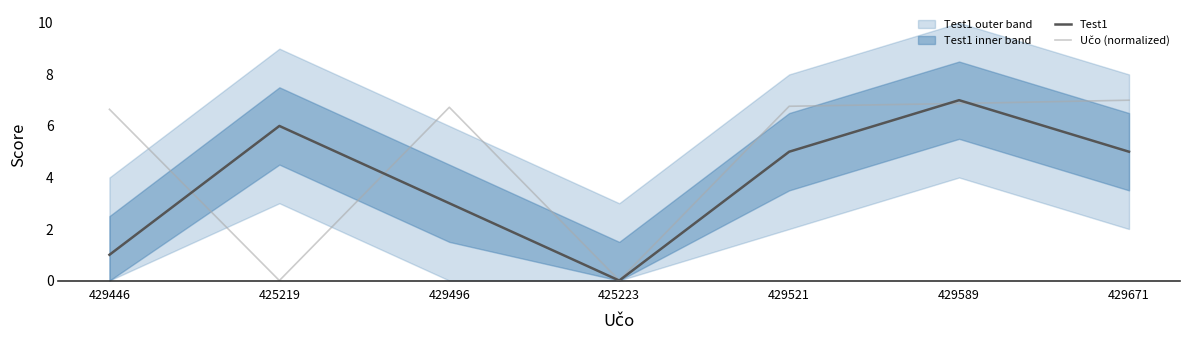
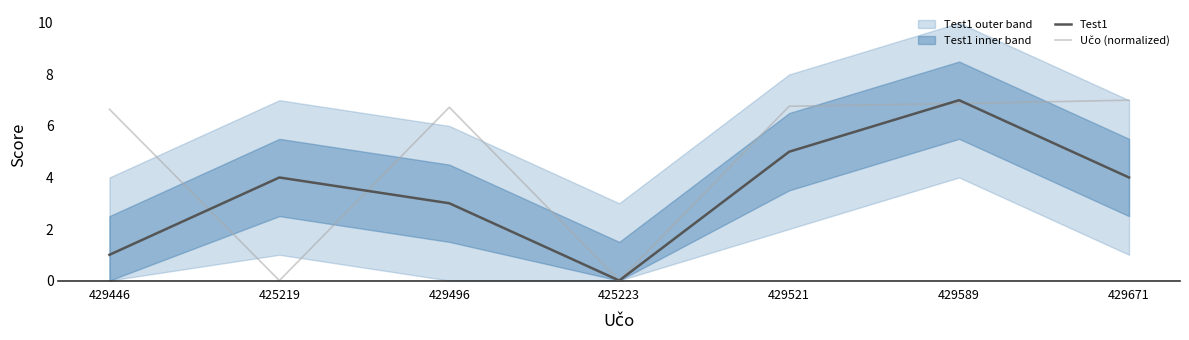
  {
    "Test1": {
      "429446": 1,
-     "425219": 6,
+     "425219": 4,
      "429496": 3,
      "429521": 5,
      "429589": 7,
-     "429671": 5
+     "429671": 4
    }
  }
